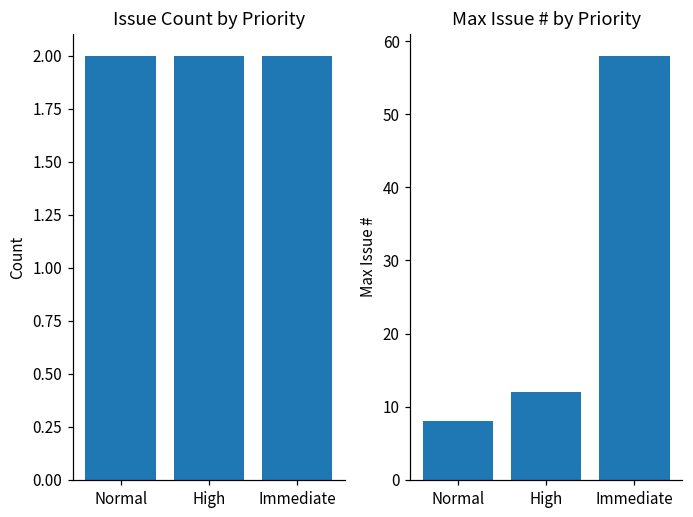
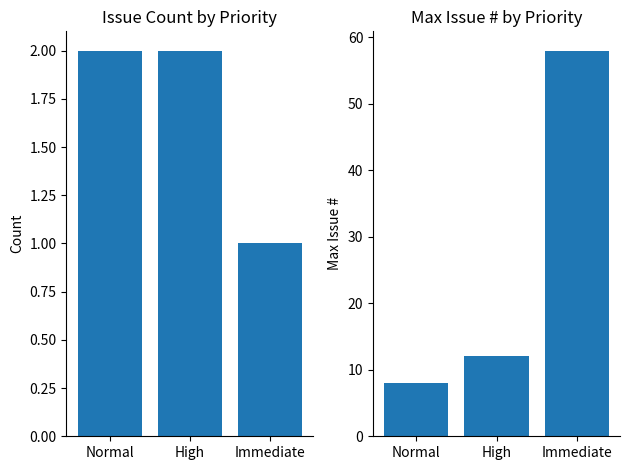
  {
    "Issue Count by Priority": {
      "Normal": 2,
      "High": 2,
-     "Immediate": 2
+     "Immediate": 1
    },
    "Max Issue # by Priority": {
      "Normal": 8,
      "High": 12,
      "Immediate": 58
    }
  }
